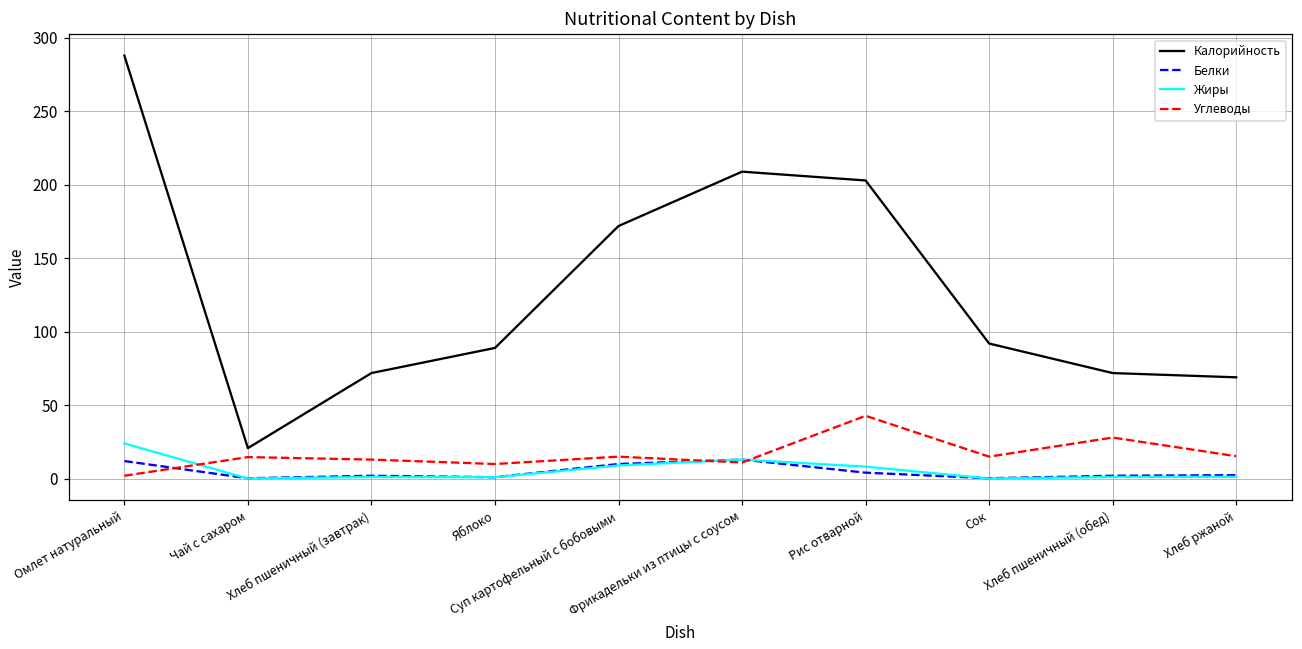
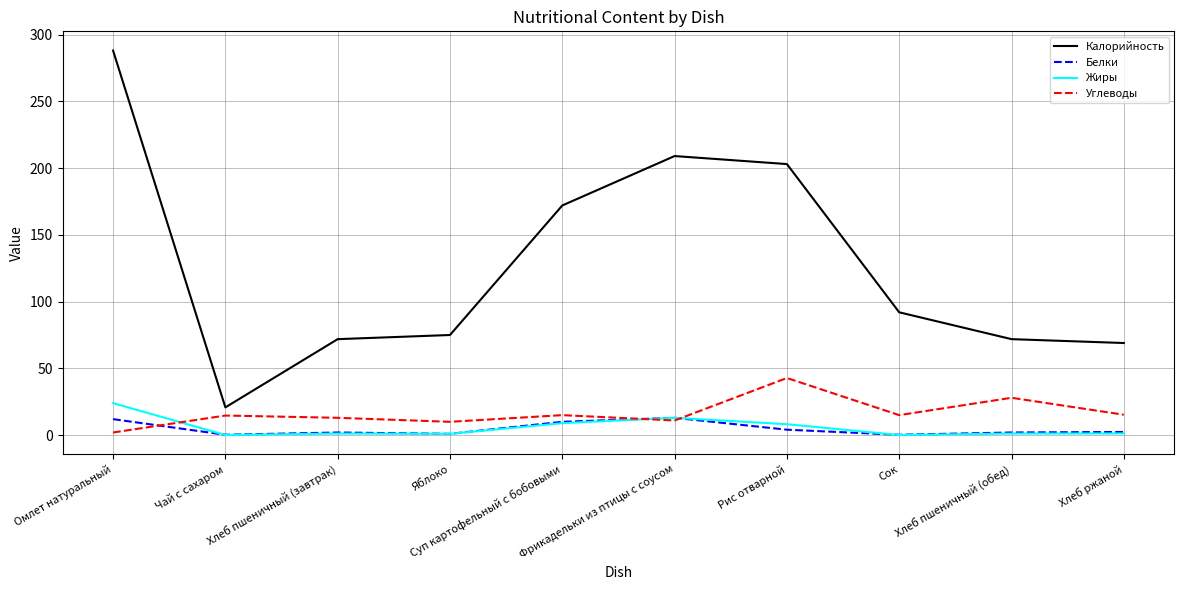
  {
    "Калорийность": {
      "Омлет натуральный": 288,
      "Чай с сахаром": 21,
      "Хлеб пшеничный (завтрак)": 72,
-     "Яблоко": 89,
+     "Яблоко": 75,
      "Суп картофельный с бобовыми": 172,
      "Фрикадельки из птицы с соусом": 209,
      "Рис отварной": 203,
      "Сок": 92,
      "Хлеб пшеничный (обед)": 72,
      "Хлеб ржаной": 69
    },
    "Белки": {
      "Омлет натуральный": 12,
      "Рис отварной": 4
    },
    "Жиры": {
      "Омлет натуральный": 24,
      "Рис отварной": 8
    },
    "Углеводы": {
      "Омлет натуральный": 2,
      "Чай с сахаром": 15,
      "Хлеб пшеничный (завтрак)": 13,
      "Яблоко": 10,
      "Суп картофельный с бобовыми": 15,
      "Фрикадельки из птицы с соусом": 11,
      "Рис отварной": 43,
      "Сок": 15,
      "Хлеб пшеничный (обед)": 28,
      "Хлеб ржаной": 15
    }
  }
